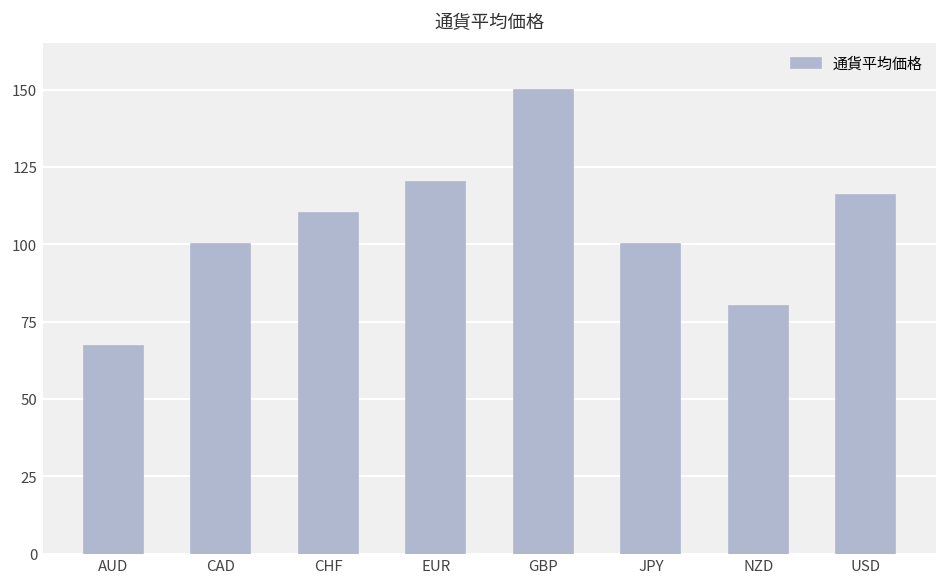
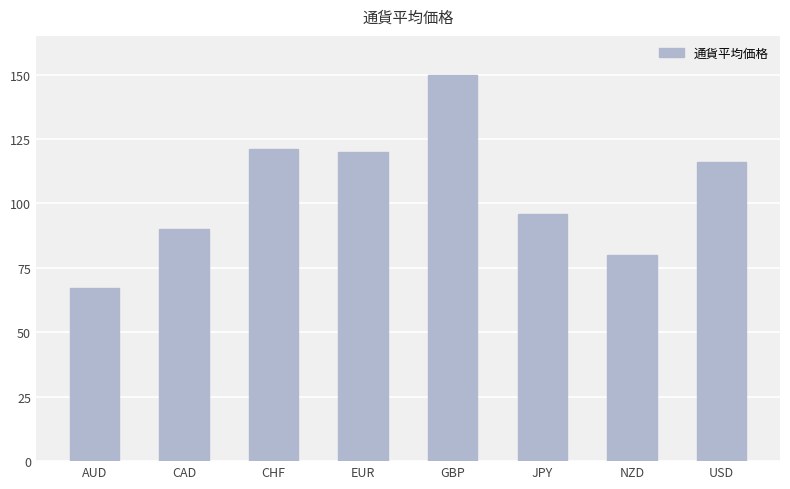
  {
    "AUD": 67,
-   "CAD": 100,
-   "CHF": 110,
+   "CAD": 90,
+   "CHF": 121,
    "EUR": 120,
    "GBP": 150,
-   "JPY": 100,
+   "JPY": 96,
    "NZD": 80,
    "USD": 116
  }
